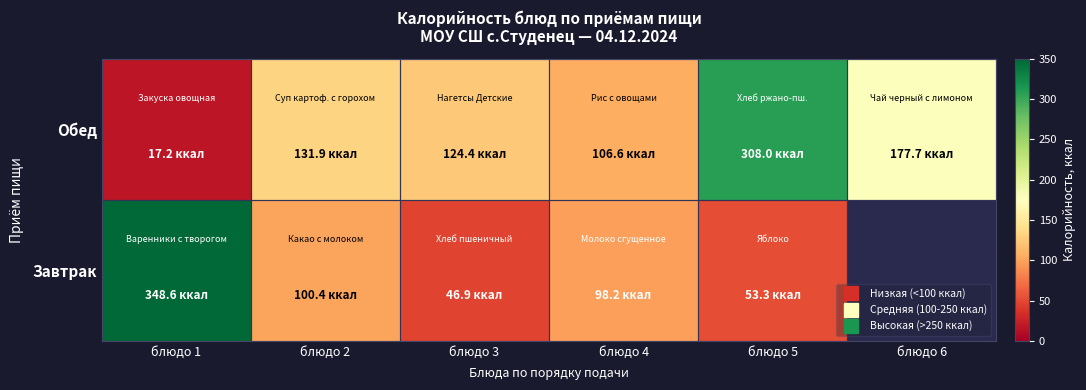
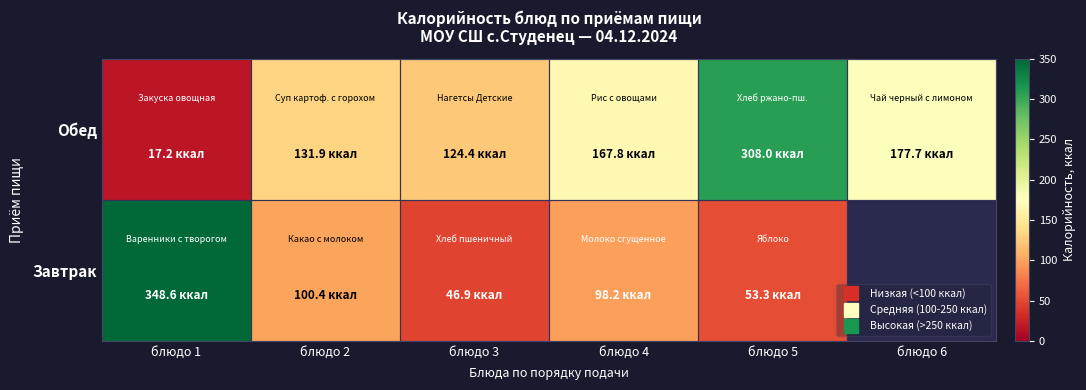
  {
    "Обед": {
-     "блюдо 4": 106.6
+     "блюдо 4": 167.8
    }
  }
